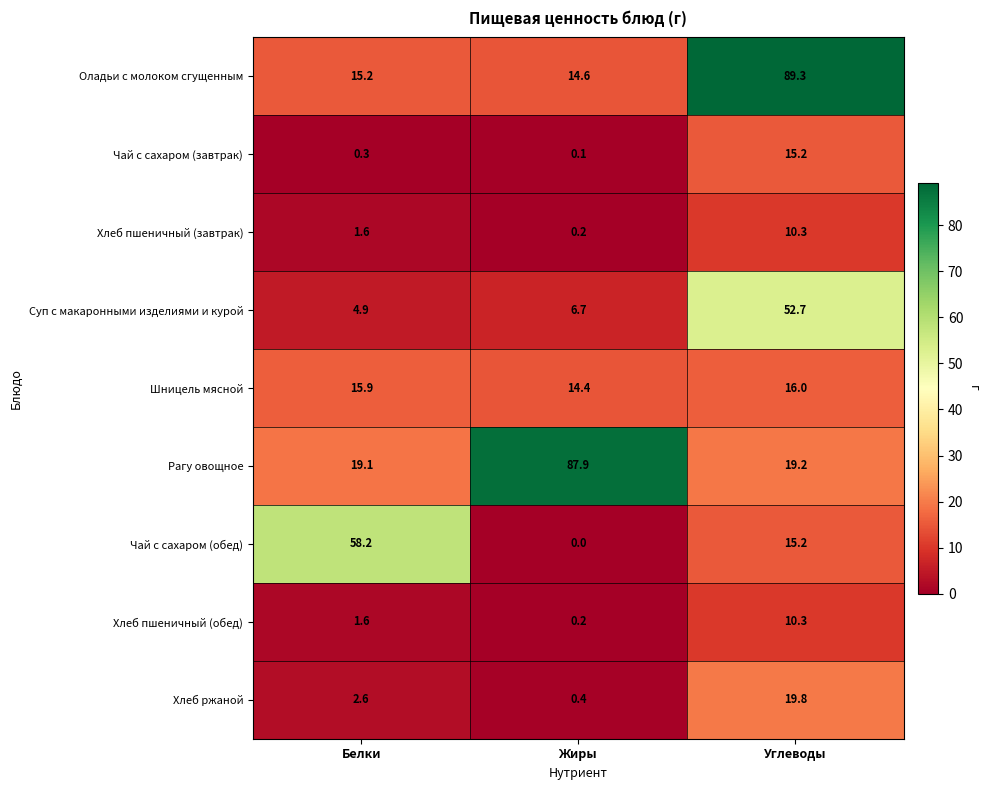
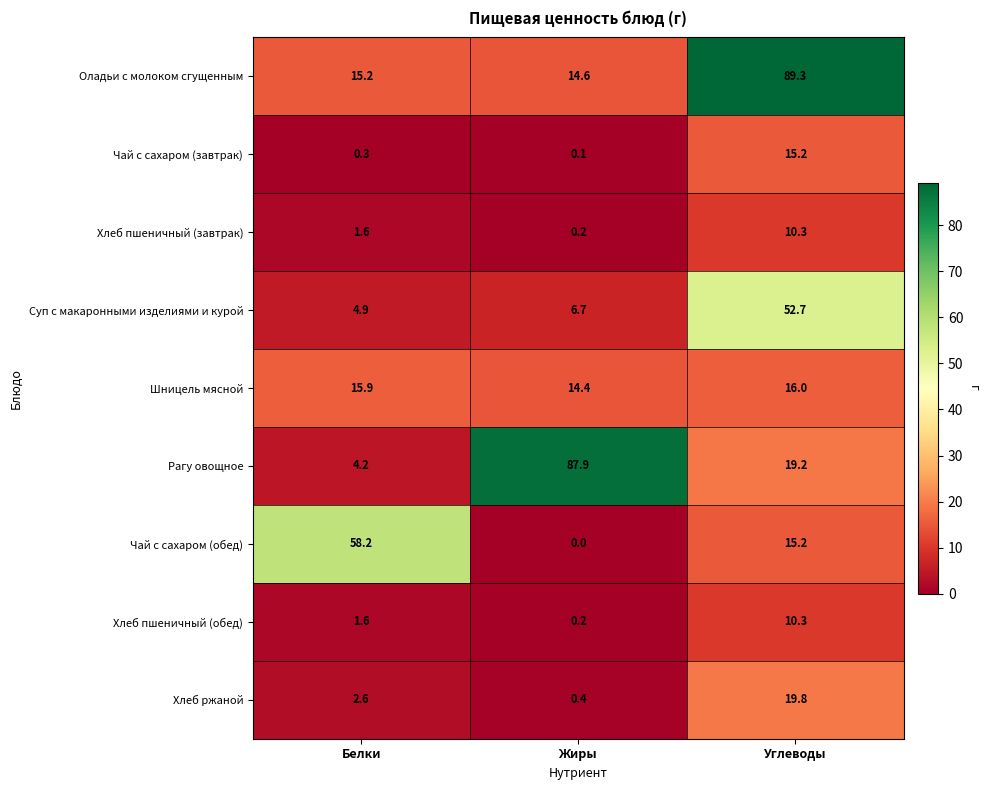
  {
    "Оладьи с молоком сгущенным": {
      "Белки": 15.2,
      "Жиры": 14.6,
      "Углеводы": 89.3
    },
    "Чай с сахаром (завтрак)": {
      "Белки": 0.3,
      "Жиры": 0.1,
      "Углеводы": 15.2
    },
    "Хлеб пшеничный (завтрак)": {
      "Белки": 1.6,
      "Жиры": 0.2,
      "Углеводы": 10.3
    },
    "Суп с макаронными изделиями и курой": {
      "Белки": 4.9,
      "Жиры": 6.7,
      "Углеводы": 52.7
    },
    "Шницель мясной": {
      "Белки": 15.9,
      "Жиры": 14.4,
      "Углеводы": 16.0
    },
    "Рагу овощное": {
-     "Белки": 19.1,
+     "Белки": 4.2,
      "Жиры": 87.9,
      "Углеводы": 19.2
    },
    "Чай с сахаром (обед)": {
      "Белки": 58.2,
      "Жиры": 0.0,
      "Углеводы": 15.2
    },
    "Хлеб пшеничный (обед)": {
      "Белки": 1.6,
      "Жиры": 0.2,
      "Углеводы": 10.3
    },
    "Хлеб ржаной": {
      "Белки": 2.6,
      "Жиры": 0.4,
      "Углеводы": 19.8
    }
  }
